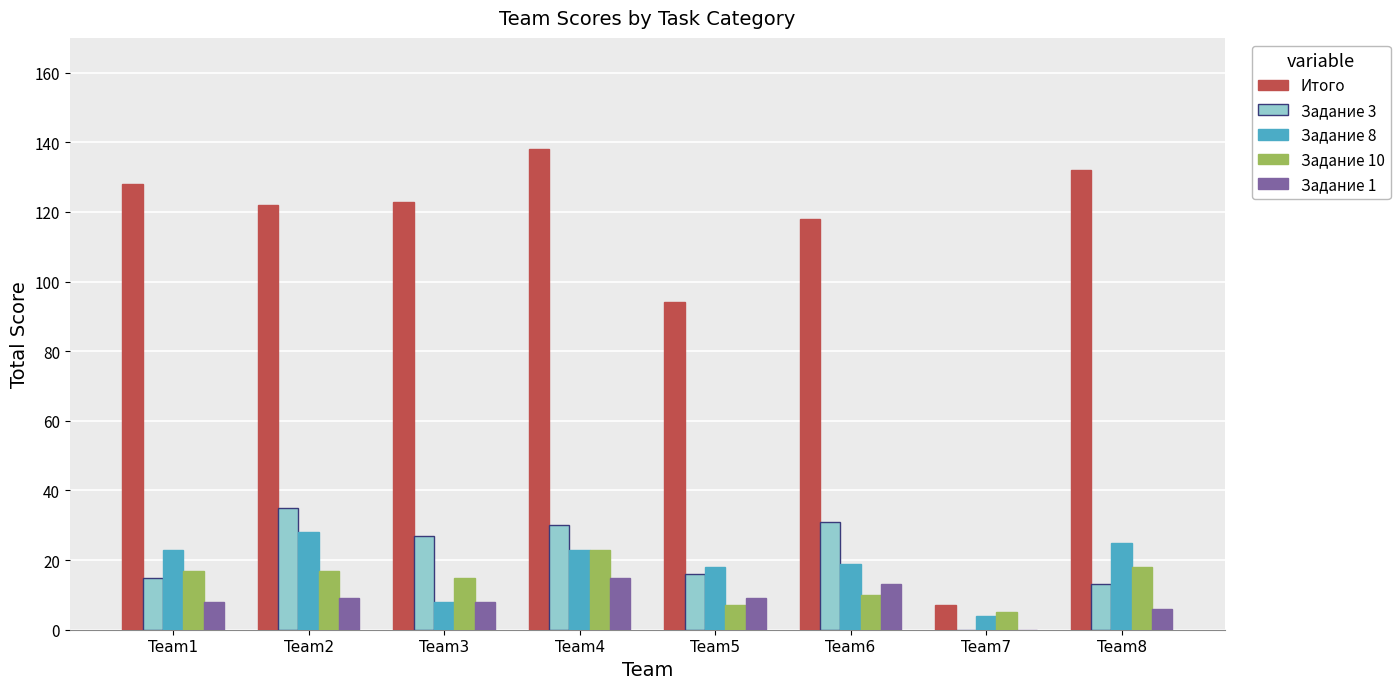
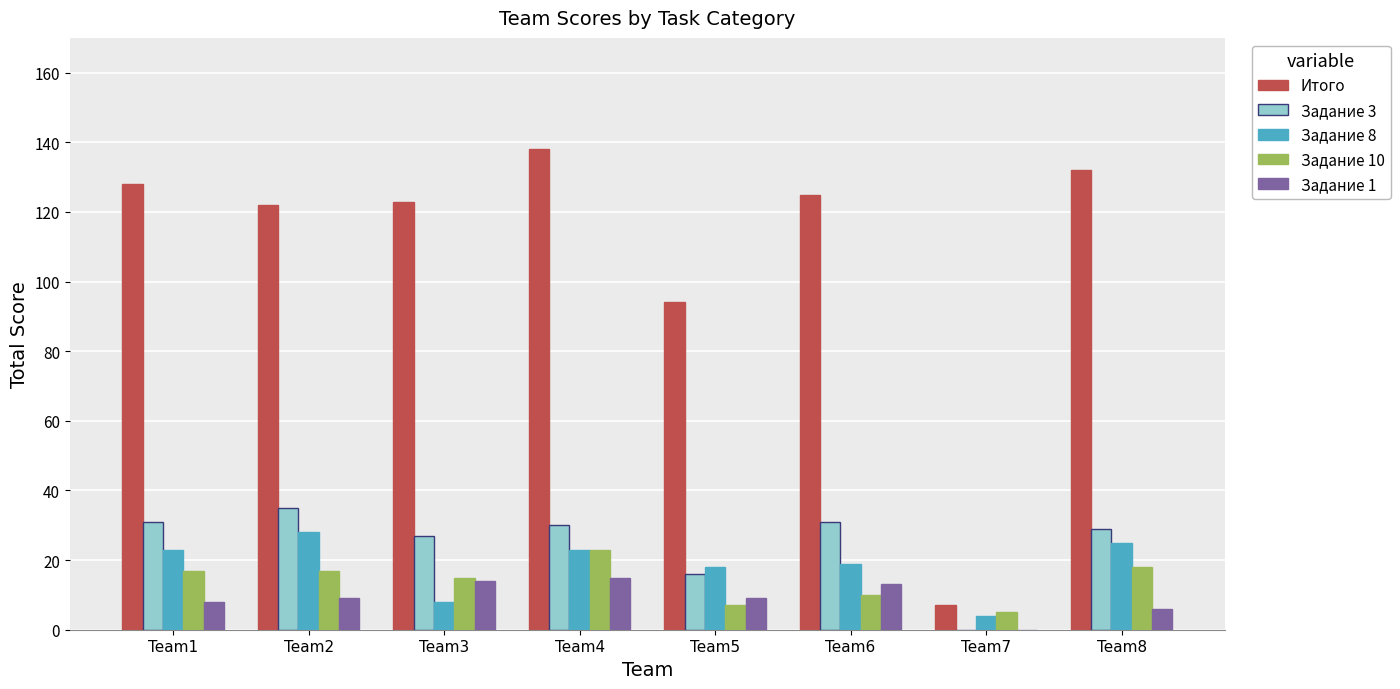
  {
    "Итого": {
      "Team1": 128,
      "Team2": 122,
      "Team3": 123,
      "Team4": 138,
      "Team5": 94,
-     "Team6": 118,
+     "Team6": 125,
      "Team7": 7,
      "Team8": 132
    },
    "Задание 3": {
-     "Team1": 15,
+     "Team1": 31,
      "Team2": 35,
      "Team3": 27,
      "Team4": 30,
      "Team5": 16,
      "Team6": 31,
      "Team7": 0,
-     "Team8": 13
+     "Team8": 29
    },
    "Задание 8": {
      "Team1": 23,
      "Team2": 28,
      "Team3": 8,
      "Team4": 23,
      "Team5": 18,
      "Team6": 19,
      "Team7": 4,
      "Team8": 25
    },
    "Задание 10": {
      "Team1": 17,
      "Team2": 17,
      "Team3": 15,
      "Team4": 23,
      "Team5": 7,
      "Team6": 10,
      "Team7": 5,
      "Team8": 18
    },
    "Задание 1": {
      "Team1": 8,
      "Team2": 9,
-     "Team3": 8,
+     "Team3": 14,
      "Team4": 15,
      "Team5": 9,
      "Team6": 13,
      "Team7": 0,
      "Team8": 6
    }
  }
